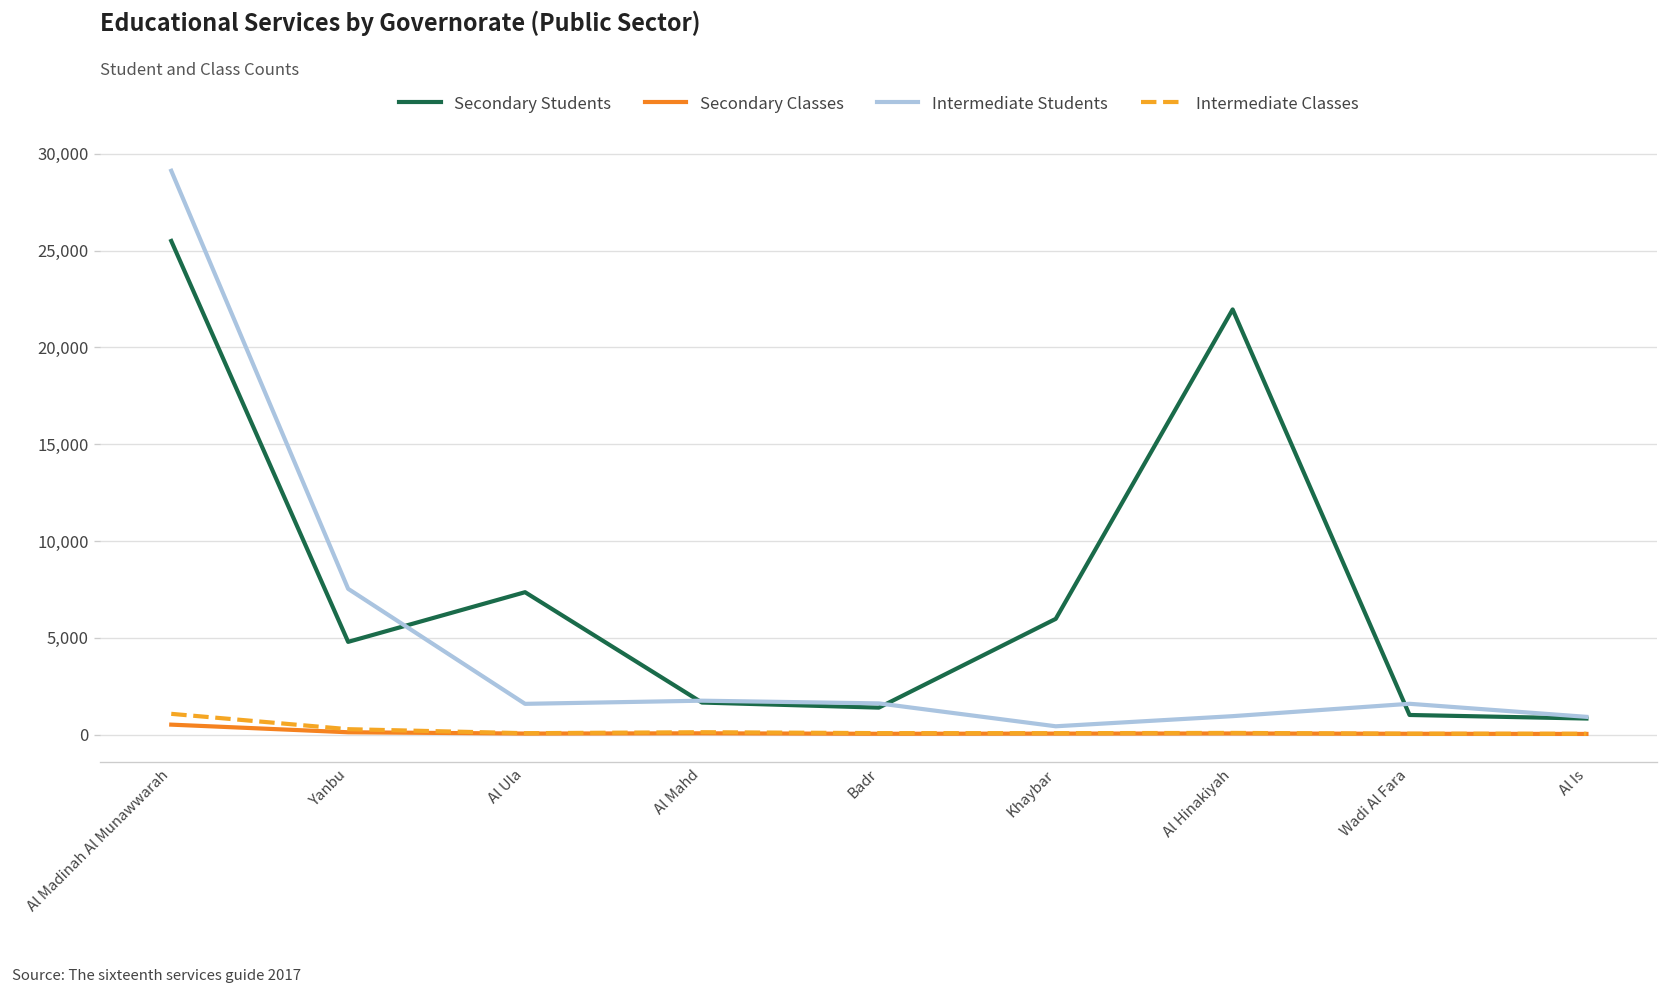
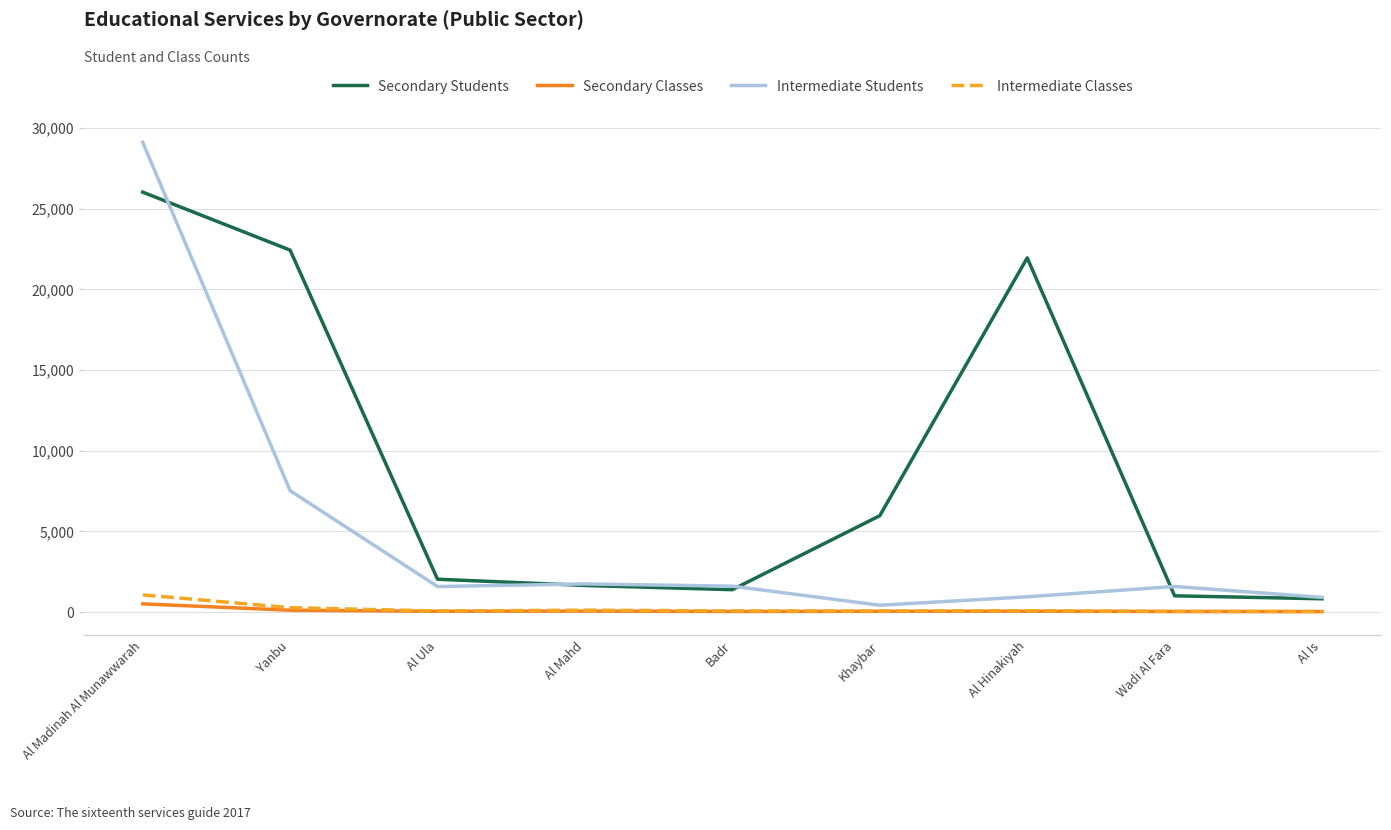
  {
    "Secondary Students": {
-     "Al Madinah Al Munawwarah": "25,500",
-     "Yanbu": "4,800",
-     "Al Ula": "7,400",
+     "Al Madinah Al Munawwarah": "26,000",
+     "Yanbu": "22,400",
+     "Al Ula": "2,000",
      "Badr": "1,400",
      "Khaybar": "6,000",
      "Al Hinakiyah": "22,000",
      "Wadi Al Fara": "1,000"
    },
    "Intermediate Students": {
      "Al Madinah Al Munawwarah": "29,100",
      "Yanbu": "7,500",
      "Al Ula": "1,600",
      "Badr": "1,600",
      "Khaybar": "400",
      "Al Hinakiyah": "900",
      "Wadi Al Fara": "1,600"
    }
  }
